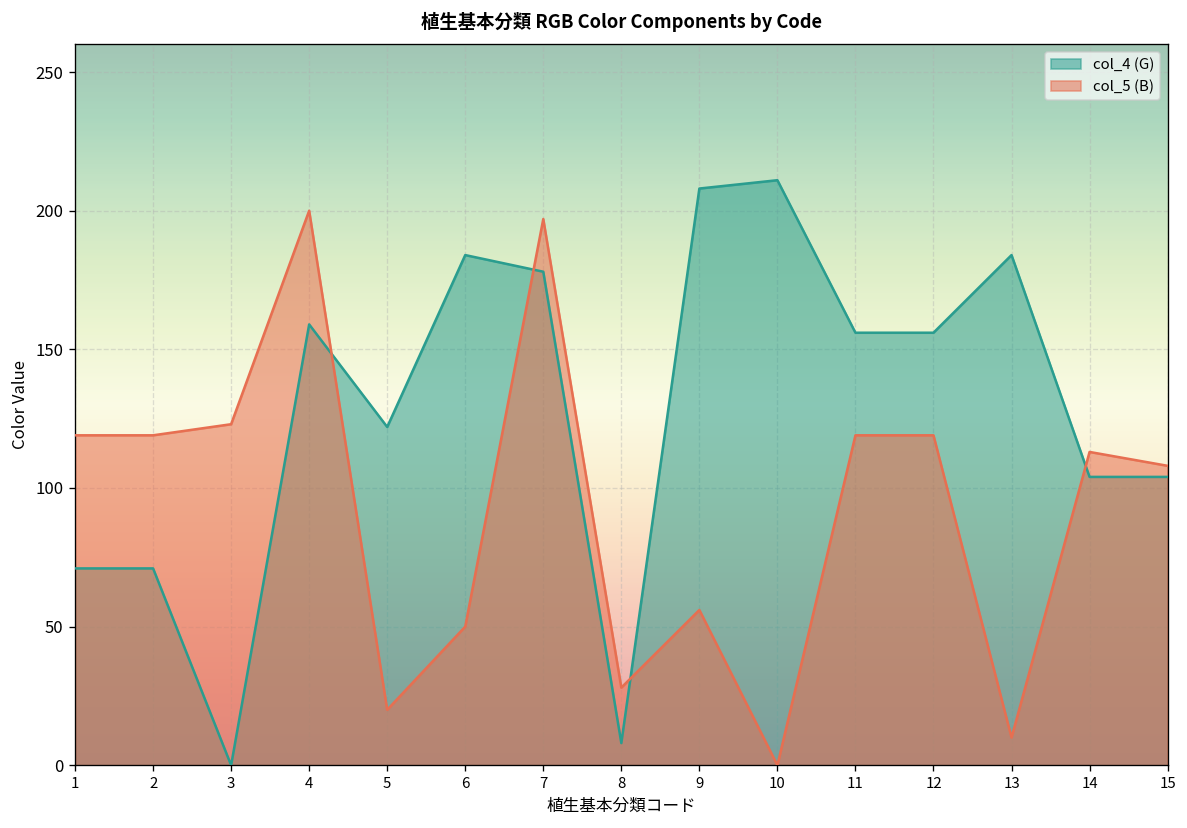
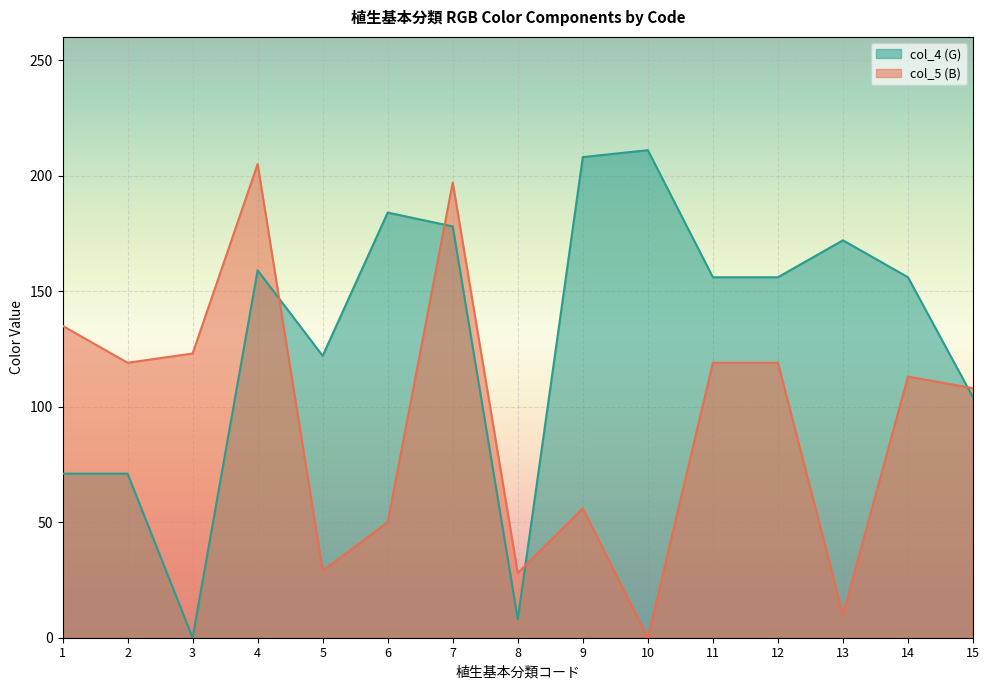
  {
    "col_4 (G)": {
      "1": 71,
      "2": 71,
      "3": 0,
      "4": 159,
      "5": 122,
      "6": 184,
      "7": 178,
      "8": 8,
      "9": 208,
      "10": 211,
      "11": 156,
      "12": 156,
-     "13": 184,
-     "14": 104,
+     "13": 172,
+     "14": 156,
      "15": 104
    },
    "col_5 (B)": {
-     "1": 119,
+     "1": 135,
      "2": 119,
      "3": 123,
-     "4": 200,
-     "5": 20,
+     "4": 205,
+     "5": 29,
      "6": 50,
      "7": 197,
      "8": 28,
      "9": 56,
      "10": 0,
      "11": 119,
      "12": 119,
      "13": 10,
      "14": 113,
      "15": 108
    }
  }
